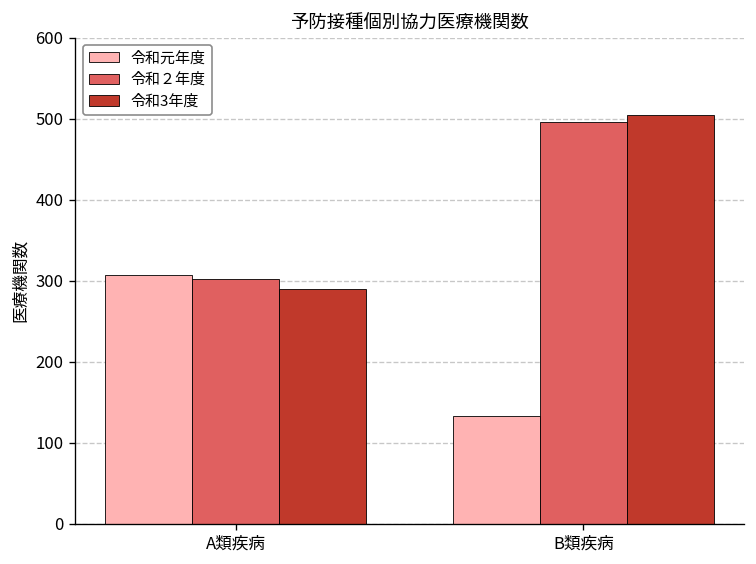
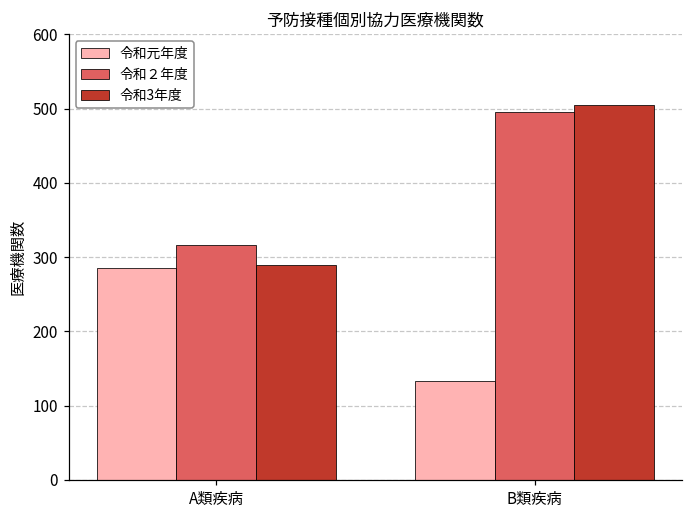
  {
    "令和元年度": {
-     "A類疾病": 310,
+     "A類疾病": 290,
      "B類疾病": 130
    },
    "令和２年度": {
-     "A類疾病": 300,
+     "A類疾病": 320,
      "B類疾病": 500
    },
    "令和3年度": {
      "A類疾病": 290,
      "B類疾病": 510
    }
  }
